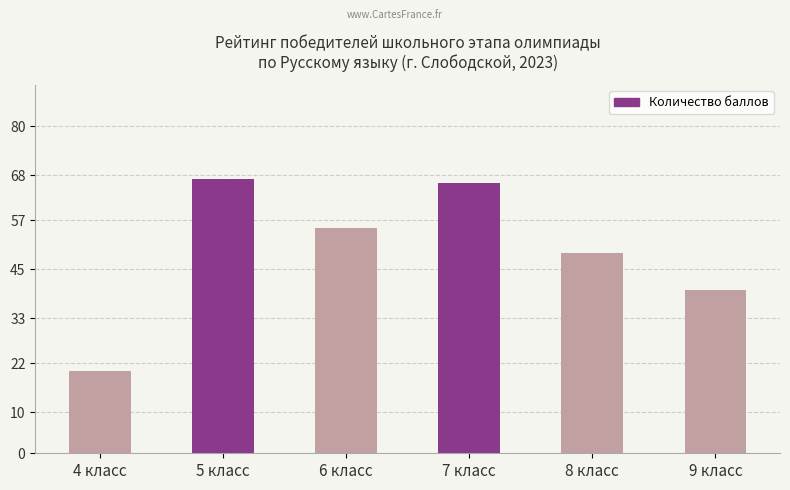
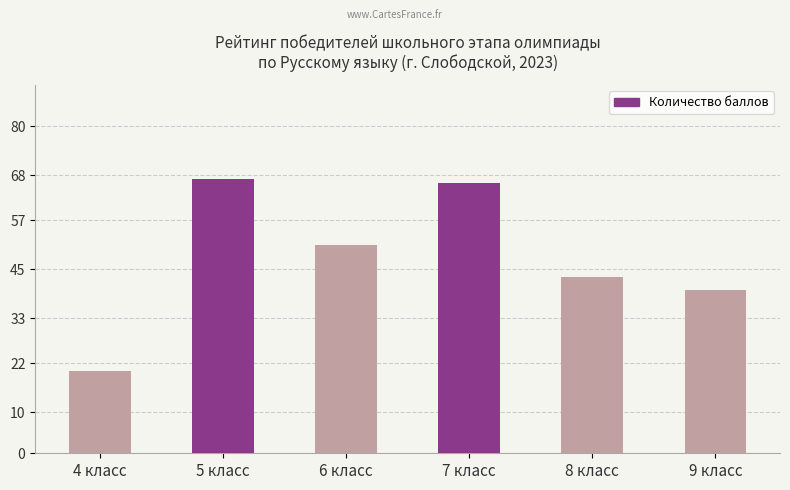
  {
    "4 класс": 20,
    "5 класс": 67,
-   "6 класс": 55,
+   "6 класс": 51,
    "7 класс": 66,
-   "8 класс": 49,
+   "8 класс": 43,
    "9 класс": 40
  }
